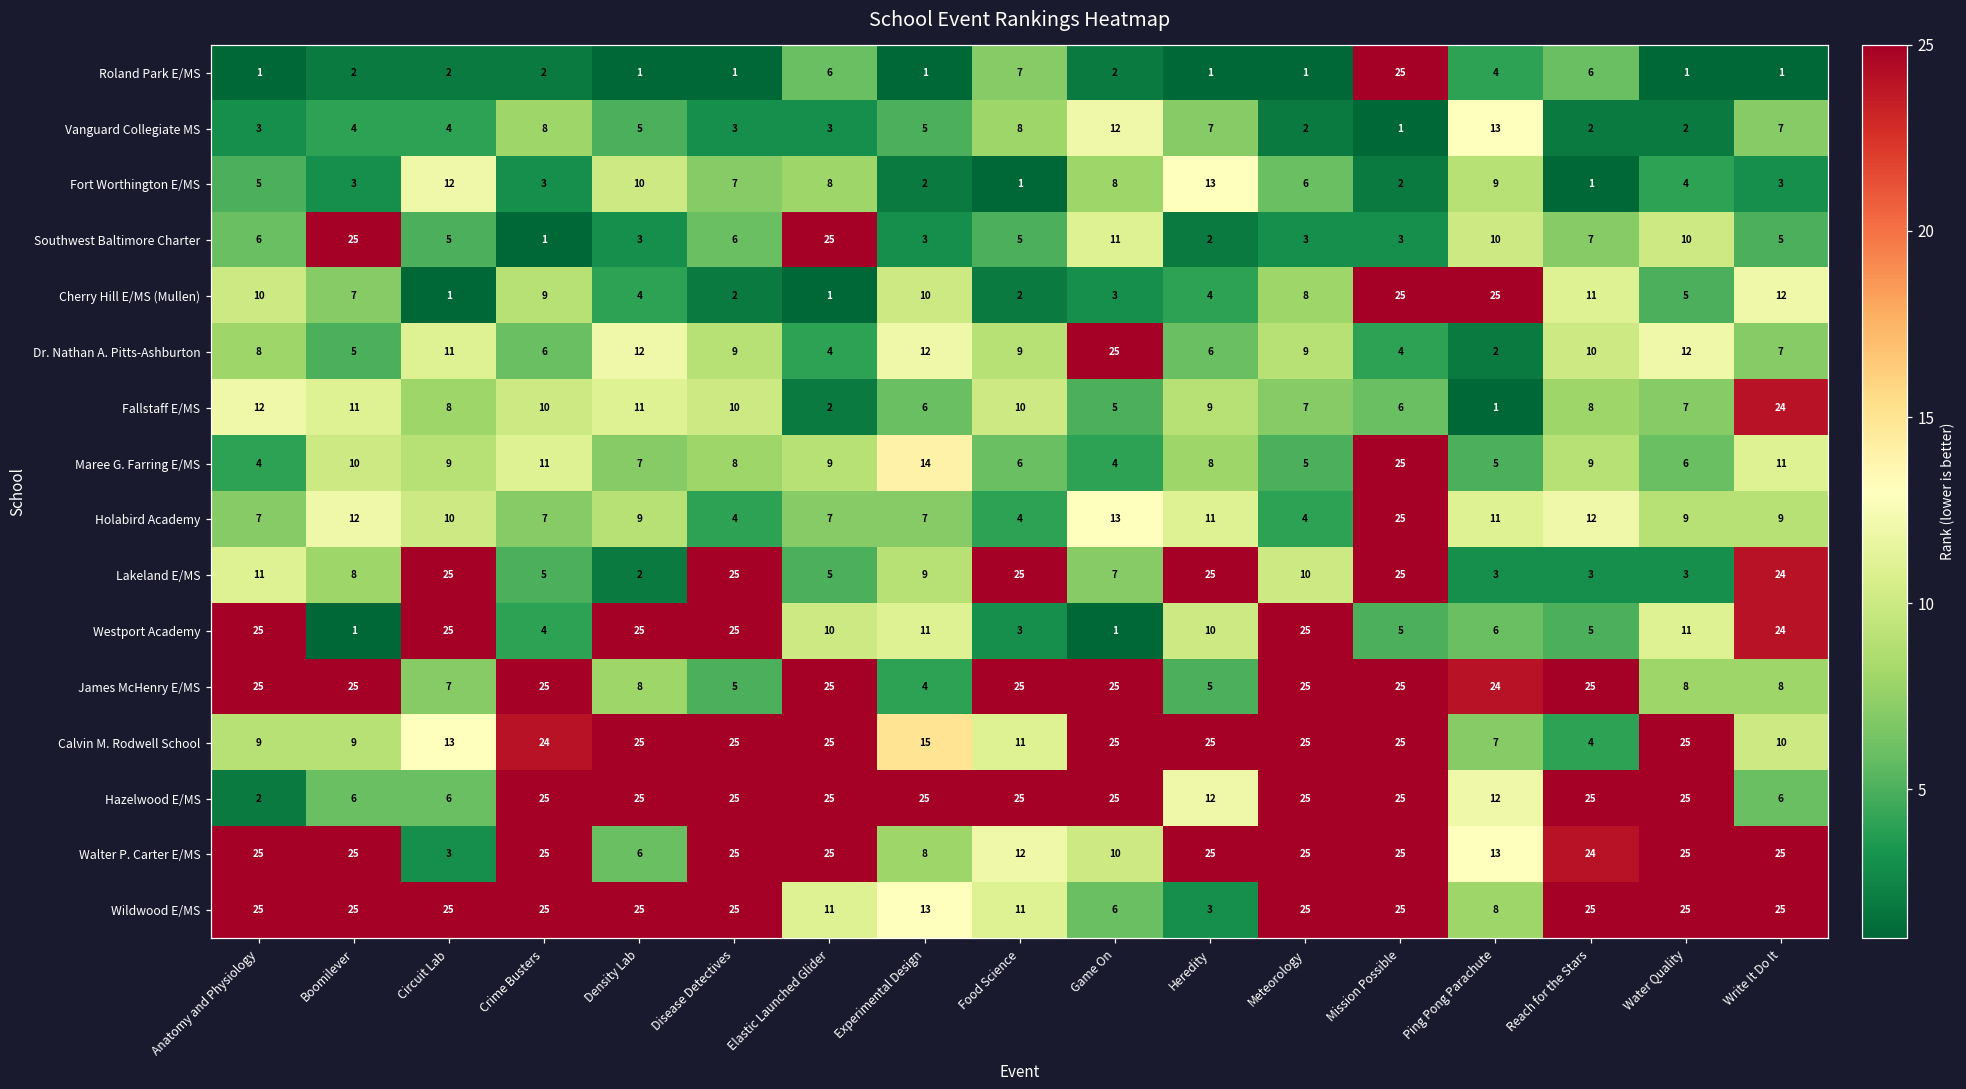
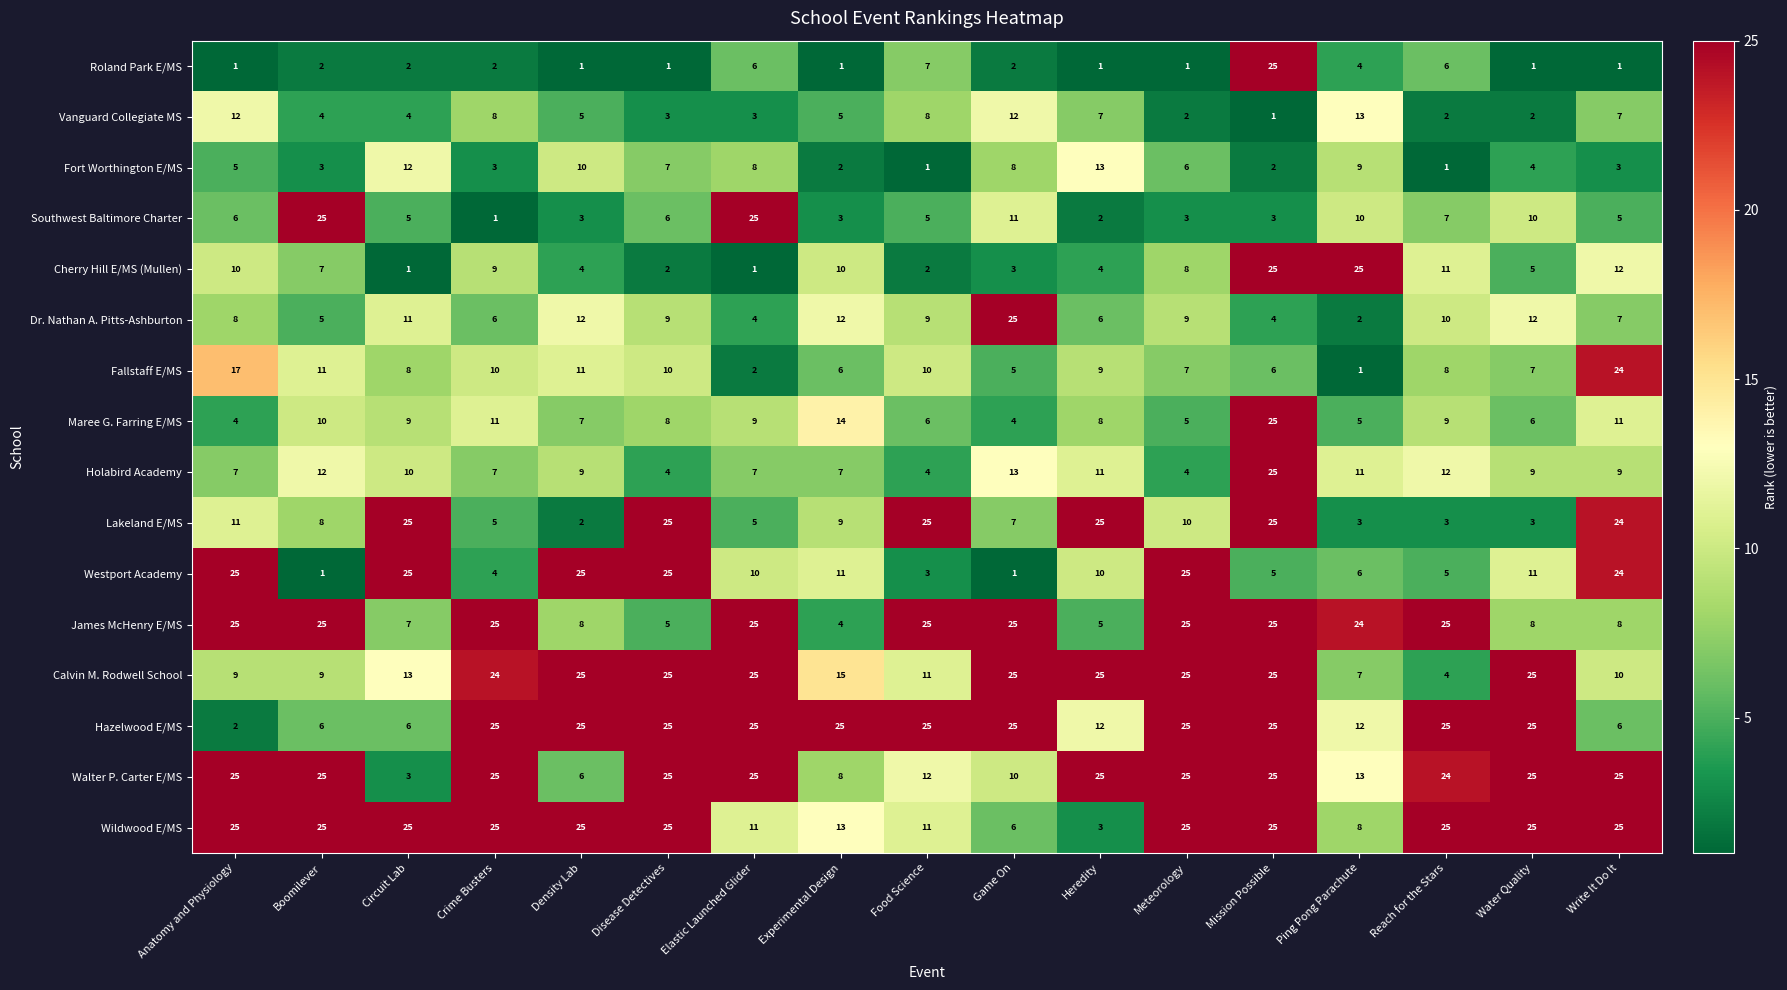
  {
    "Vanguard Collegiate MS": {
-     "Anatomy and Physiology": 3,
+     "Anatomy and Physiology": 12,
      "Boomilever": 4,
      "Circuit Lab": 4,
      "Crime Busters": 8,
      "Density Lab": 5,
      "Disease Detectives": 3,
      "Elastic Launched Glider": 3,
      "Experimental Design": 5,
      "Food Science": 8,
      "Game On": 12,
      "Heredity": 7,
      "Meteorology": 2,
      "Mission Possible": 1,
      "Ping Pong Parachute": 13,
      "Reach for the Stars": 2,
      "Water Quality": 2,
      "Write It Do It": 7
    },
    "Fallstaff E/MS": {
-     "Anatomy and Physiology": 12,
+     "Anatomy and Physiology": 17,
      "Boomilever": 11,
      "Circuit Lab": 8,
      "Crime Busters": 10,
      "Density Lab": 11,
      "Disease Detectives": 10,
      "Elastic Launched Glider": 2,
      "Experimental Design": 6,
      "Food Science": 10,
      "Game On": 5,
      "Heredity": 9,
      "Meteorology": 7,
      "Mission Possible": 6,
      "Ping Pong Parachute": 1,
      "Reach for the Stars": 8,
      "Water Quality": 7,
      "Write It Do It": 24
    }
  }
